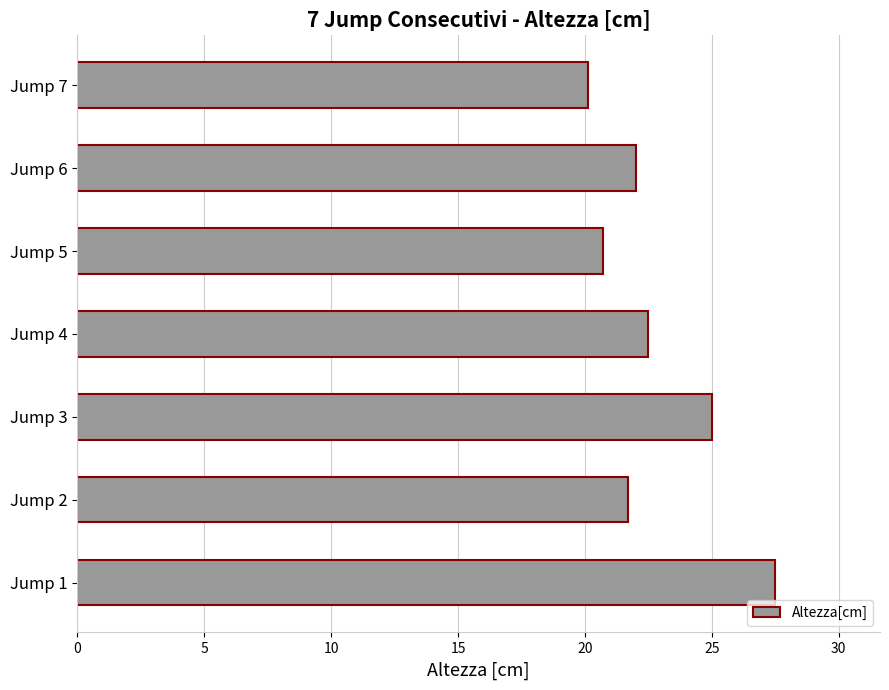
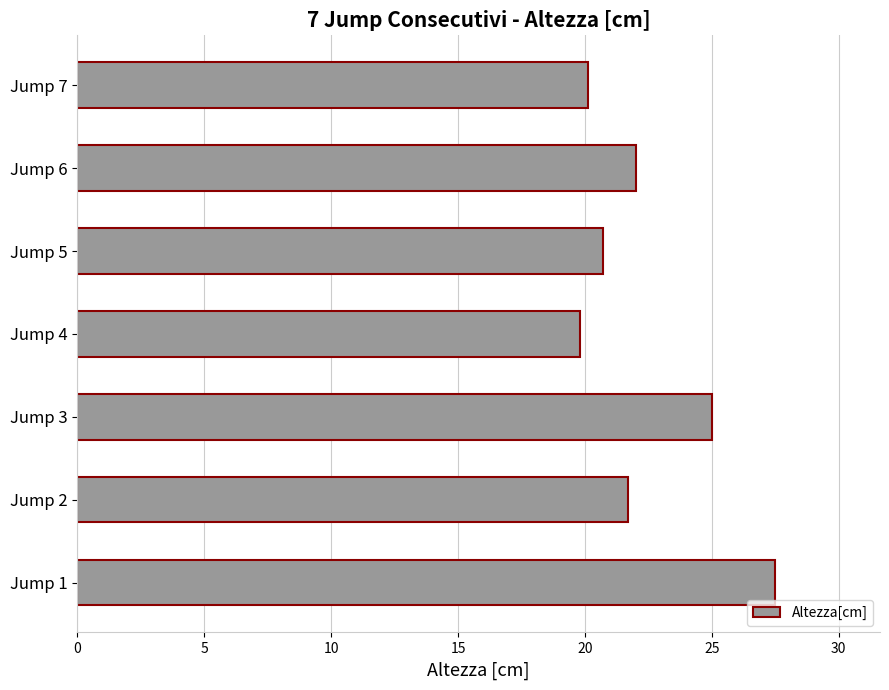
  {
    "Jump 7": 20.1,
    "Jump 6": 22.0,
    "Jump 5": 20.7,
-   "Jump 4": 22.5,
+   "Jump 4": 19.8,
    "Jump 3": 25.0,
    "Jump 2": 21.7,
    "Jump 1": 27.5
  }
